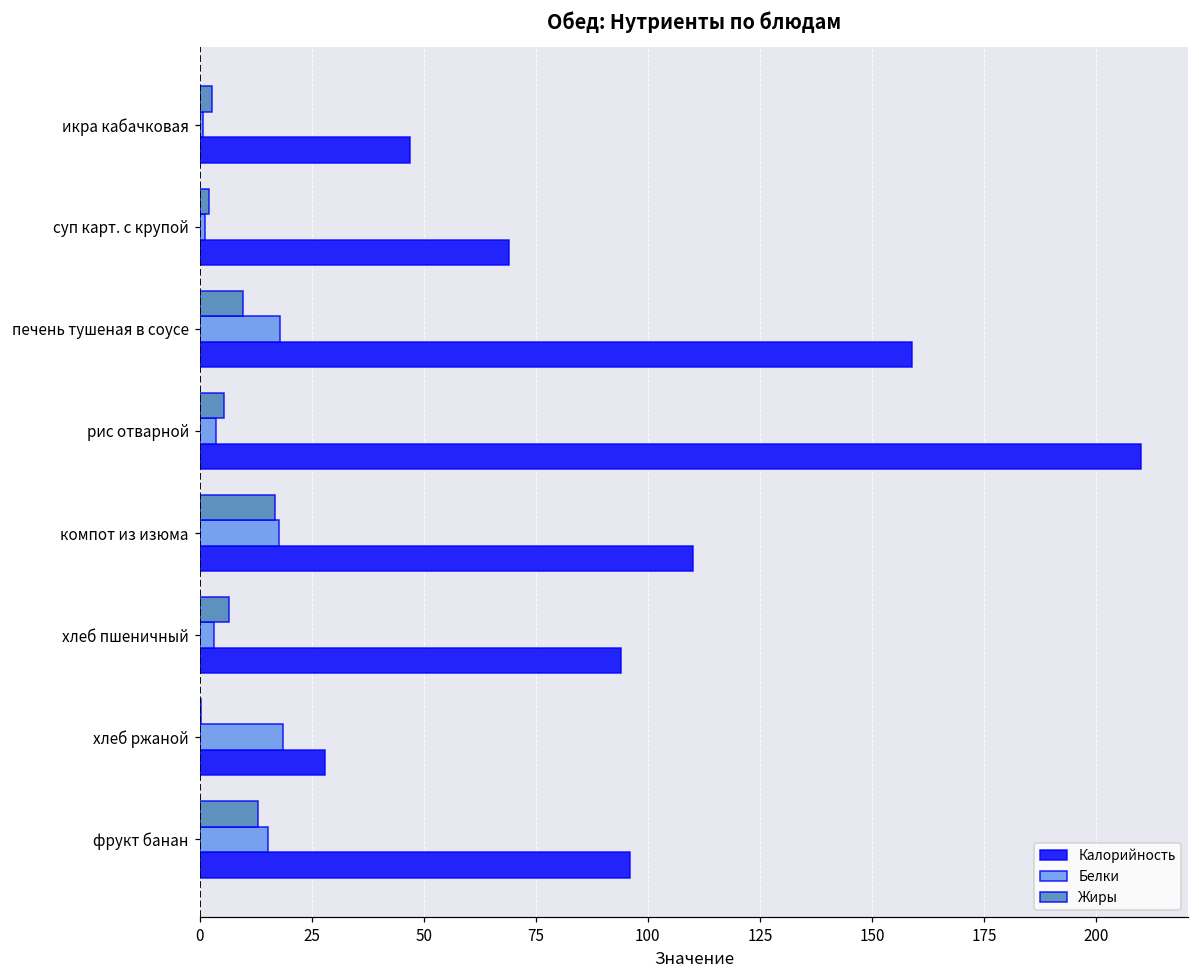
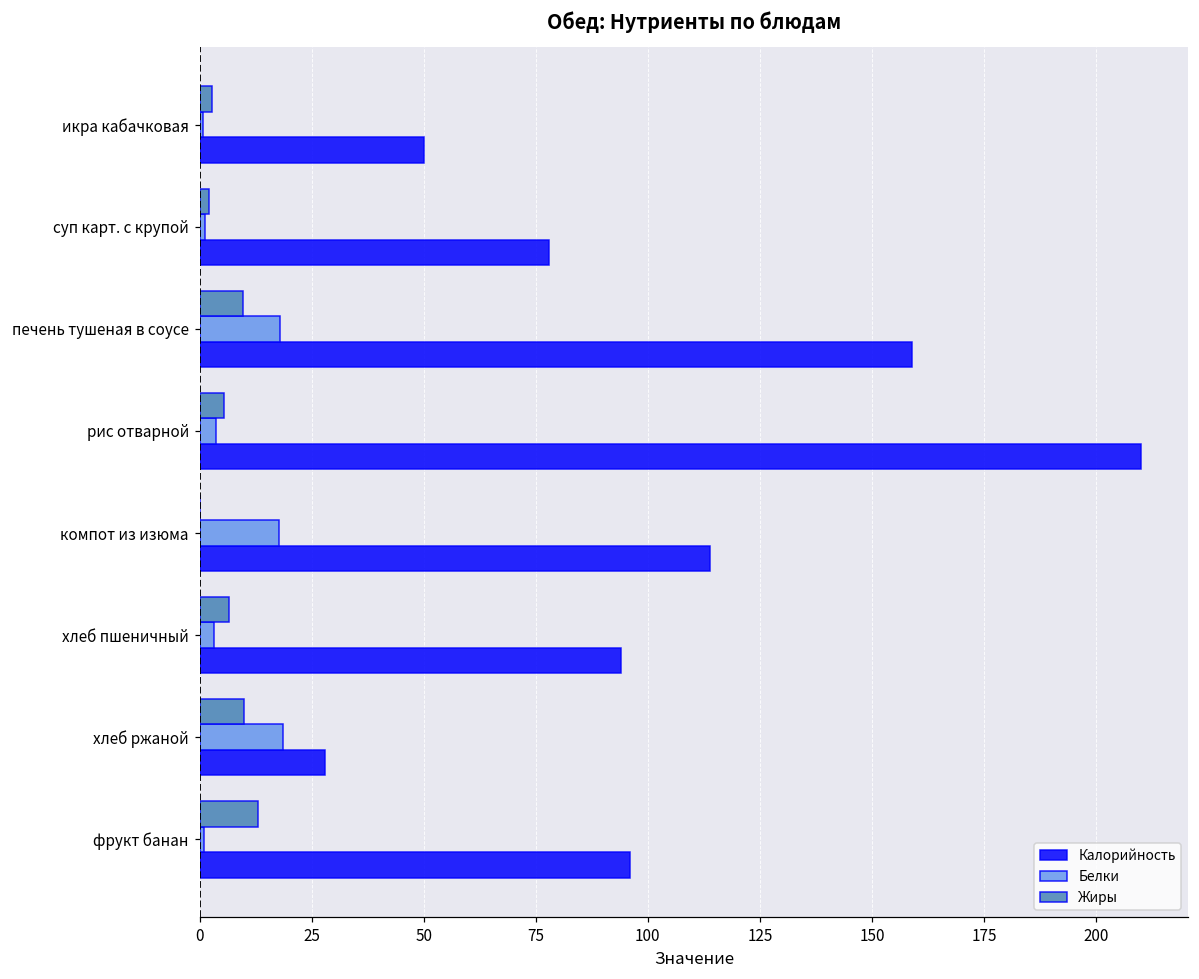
  {
    "Калорийность": {
-     "икра кабачковая": 47,
-     "суп карт. с крупой": 69,
+     "икра кабачковая": 50,
+     "суп карт. с крупой": 78,
      "печень тушеная в соусе": 159,
      "рис отварной": 210,
-     "компот из изюма": 110,
+     "компот из изюма": 114,
      "хлеб пшеничный": 94,
      "хлеб ржаной": 28,
      "фрукт банан": 96
    },
    "Белки": {
      "икра кабачковая": 1,
      "суп карт. с крупой": 1,
      "печень тушеная в соусе": 18,
      "рис отварной": 4,
      "компот из изюма": 18,
      "хлеб пшеничный": 3,
      "хлеб ржаной": 19,
-     "фрукт банан": 15
+     "фрукт банан": 1
    },
    "Жиры": {
      "икра кабачковая": 3,
      "суп карт. с крупой": 2,
      "печень тушеная в соусе": 10,
      "рис отварной": 5,
-     "компот из изюма": 17,
+     "компот из изюма": 0,
      "хлеб пшеничный": 7,
-     "хлеб ржаной": 0,
+     "хлеб ржаной": 10,
      "фрукт банан": 13
    }
  }
